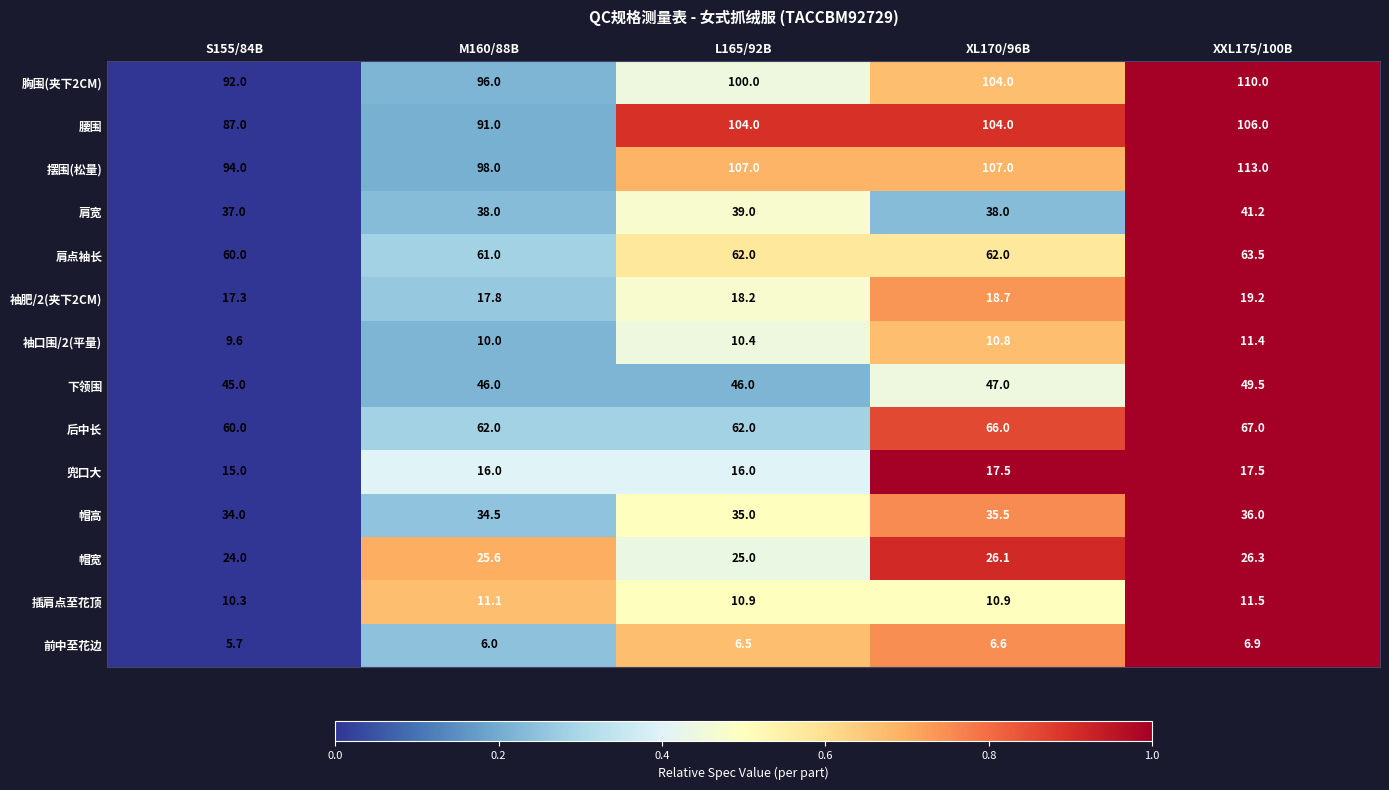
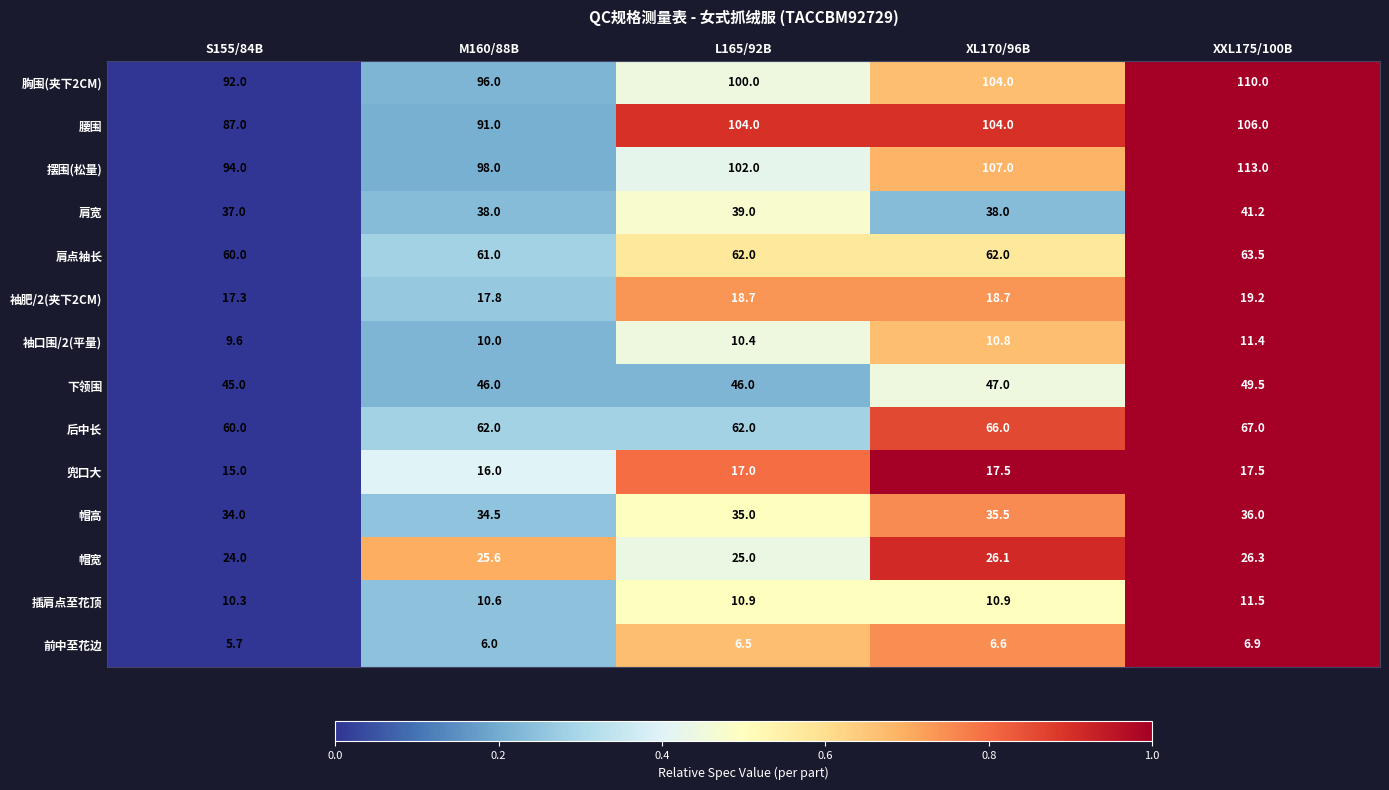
  {
    "胸围(夹下2CM)": {
      "S155/84B": 92.0,
      "M160/88B": 96.0,
      "L165/92B": 100.0,
      "XL170/96B": 104.0,
      "XXL175/100B": 110.0
    },
    "腰围": {
      "S155/84B": 87.0,
      "M160/88B": 91.0,
      "L165/92B": 104.0,
      "XL170/96B": 104.0,
      "XXL175/100B": 106.0
    },
    "摆围(松量)": {
      "S155/84B": 94.0,
      "M160/88B": 98.0,
-     "L165/92B": 107.0,
+     "L165/92B": 102.0,
      "XL170/96B": 107.0,
      "XXL175/100B": 113.0
    },
    "肩宽": {
      "S155/84B": 37.0,
      "M160/88B": 38.0,
      "L165/92B": 39.0,
      "XL170/96B": 38.0,
      "XXL175/100B": 41.2
    },
    "肩点袖长": {
      "S155/84B": 60.0,
      "M160/88B": 61.0,
      "L165/92B": 62.0,
      "XL170/96B": 62.0,
      "XXL175/100B": 63.5
    },
    "袖肥/2(夹下2CM)": {
      "S155/84B": 17.3,
      "M160/88B": 17.8,
-     "L165/92B": 18.2,
+     "L165/92B": 18.7,
      "XL170/96B": 18.7,
      "XXL175/100B": 19.2
    },
    "袖口围/2(平量)": {
      "S155/84B": 9.6,
      "M160/88B": 10.0,
      "L165/92B": 10.4,
      "XL170/96B": 10.8,
      "XXL175/100B": 11.4
    },
    "下领围": {
      "S155/84B": 45.0,
      "M160/88B": 46.0,
      "L165/92B": 46.0,
      "XL170/96B": 47.0,
      "XXL175/100B": 49.5
    },
    "后中长": {
      "S155/84B": 60.0,
      "M160/88B": 62.0,
      "L165/92B": 62.0,
      "XL170/96B": 66.0,
      "XXL175/100B": 67.0
    },
    "兜口大": {
      "S155/84B": 15.0,
      "M160/88B": 16.0,
-     "L165/92B": 16.0,
+     "L165/92B": 17.0,
      "XL170/96B": 17.5,
      "XXL175/100B": 17.5
    },
    "帽高": {
      "S155/84B": 34.0,
      "M160/88B": 34.5,
      "L165/92B": 35.0,
      "XL170/96B": 35.5,
      "XXL175/100B": 36.0
    },
    "帽宽": {
      "S155/84B": 24.0,
      "M160/88B": 25.6,
      "L165/92B": 25.0,
      "XL170/96B": 26.1,
      "XXL175/100B": 26.3
    },
    "插肩点至花顶": {
      "S155/84B": 10.3,
-     "M160/88B": 11.1,
+     "M160/88B": 10.6,
      "L165/92B": 10.9,
      "XL170/96B": 10.9,
      "XXL175/100B": 11.5
    },
    "前中至花边": {
      "S155/84B": 5.7,
      "M160/88B": 6.0,
      "L165/92B": 6.5,
      "XL170/96B": 6.6,
      "XXL175/100B": 6.9
    }
  }
